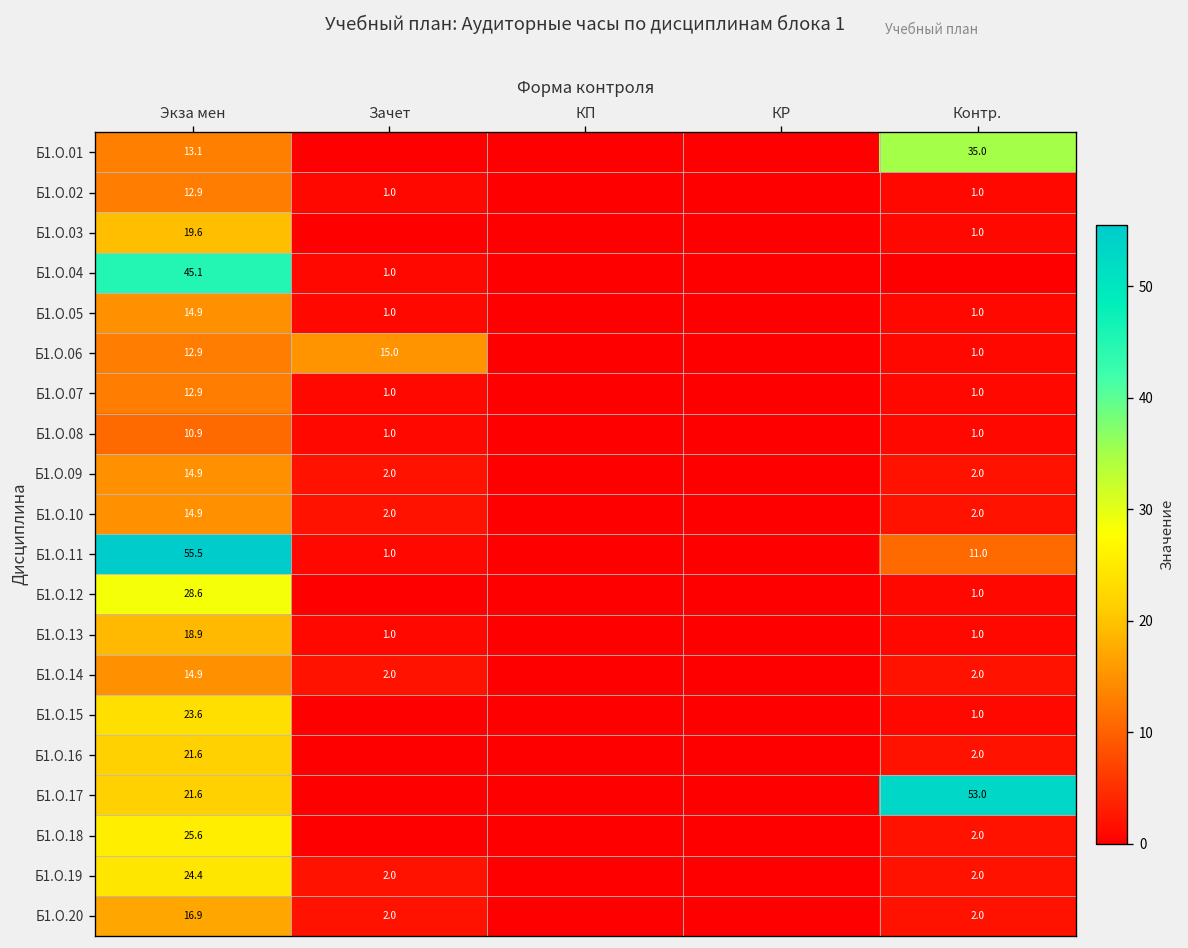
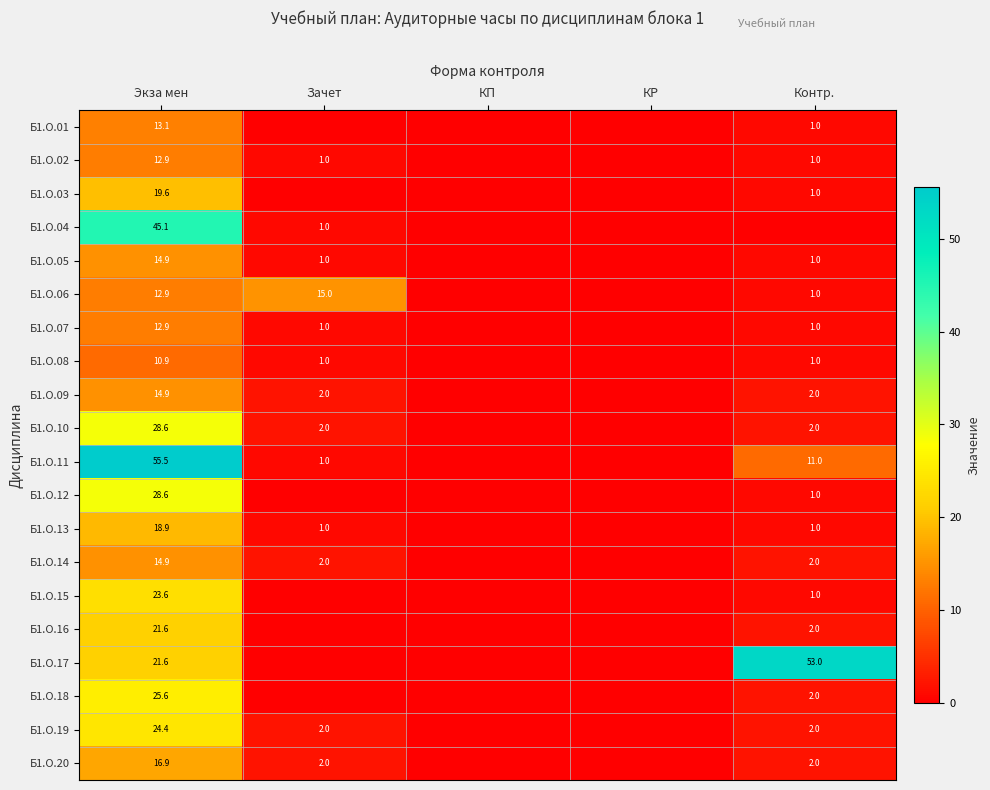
  {
    "Б1.О.01": {
      "Экза мен": 13.1,
-     "Контр.": 35.0
+     "Контр.": 1.0
    },
    "Б1.О.02": {
      "Экза мен": 12.9,
      "Зачет": 1.0,
      "Контр.": 1.0
    },
    "Б1.О.03": {
      "Экза мен": 19.6,
      "Контр.": 1.0
    },
    "Б1.О.04": {
      "Экза мен": 45.1,
      "Зачет": 1.0
    },
    "Б1.О.05": {
      "Экза мен": 14.9,
      "Зачет": 1.0,
      "Контр.": 1.0
    },
    "Б1.О.06": {
      "Экза мен": 12.9,
      "Зачет": 15.0,
      "Контр.": 1.0
    },
    "Б1.О.07": {
      "Экза мен": 12.9,
      "Зачет": 1.0,
      "Контр.": 1.0
    },
    "Б1.О.08": {
      "Экза мен": 10.9,
      "Зачет": 1.0,
      "Контр.": 1.0
    },
    "Б1.О.09": {
      "Экза мен": 14.9,
      "Зачет": 2.0,
      "Контр.": 2.0
    },
    "Б1.О.10": {
-     "Экза мен": 14.9,
+     "Экза мен": 28.6,
      "Зачет": 2.0,
      "Контр.": 2.0
    },
    "Б1.О.11": {
      "Экза мен": 55.5,
      "Зачет": 1.0,
      "Контр.": 11.0
    },
    "Б1.О.12": {
      "Экза мен": 28.6,
      "Контр.": 1.0
    },
    "Б1.О.13": {
      "Экза мен": 18.9,
      "Зачет": 1.0,
      "Контр.": 1.0
    },
    "Б1.О.14": {
      "Экза мен": 14.9,
      "Зачет": 2.0,
      "Контр.": 2.0
    },
    "Б1.О.15": {
      "Экза мен": 23.6,
      "Контр.": 1.0
    },
    "Б1.О.16": {
      "Экза мен": 21.6,
      "Контр.": 2.0
    },
    "Б1.О.17": {
      "Экза мен": 21.6,
      "Контр.": 53.0
    },
    "Б1.О.18": {
      "Экза мен": 25.6,
      "Контр.": 2.0
    },
    "Б1.О.19": {
      "Экза мен": 24.4,
      "Зачет": 2.0,
      "Контр.": 2.0
    },
    "Б1.О.20": {
      "Экза мен": 16.9,
      "Зачет": 2.0,
      "Контр.": 2.0
    }
  }
